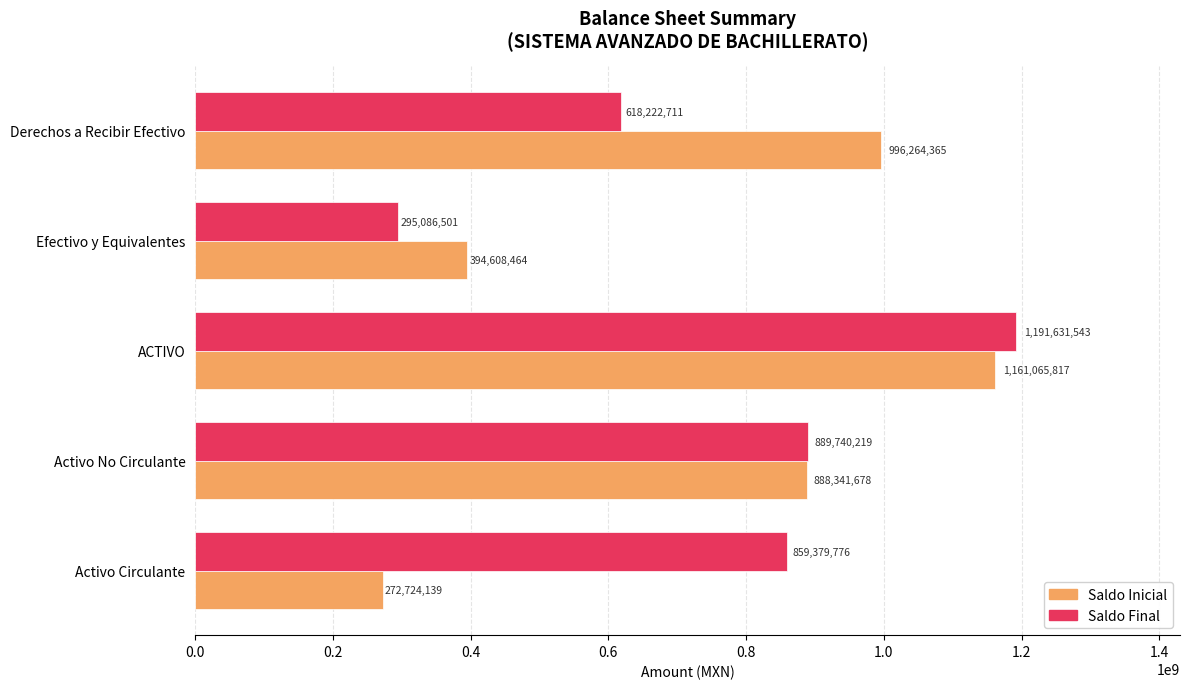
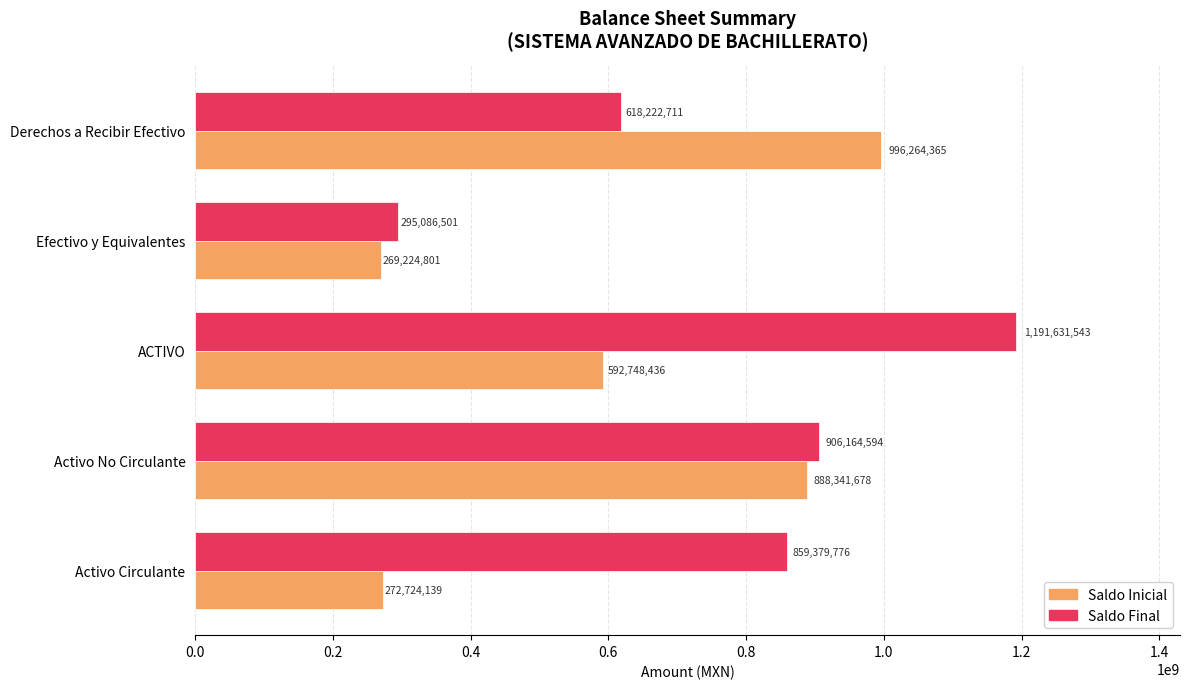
  {
    "Saldo Inicial": {
      "Derechos a Recibir Efectivo": "996,264,365",
-     "Efectivo y Equivalentes": "394,608,464",
-     "ACTIVO": "1,161,065,817",
+     "Efectivo y Equivalentes": "269,224,801",
+     "ACTIVO": "592,748,436",
      "Activo No Circulante": "888,341,678",
      "Activo Circulante": "272,724,139"
    },
    "Saldo Final": {
      "Derechos a Recibir Efectivo": "618,222,711",
      "Efectivo y Equivalentes": "295,086,501",
      "ACTIVO": "1,191,631,543",
-     "Activo No Circulante": "889,740,219",
+     "Activo No Circulante": "906,164,594",
      "Activo Circulante": "859,379,776"
    }
  }
